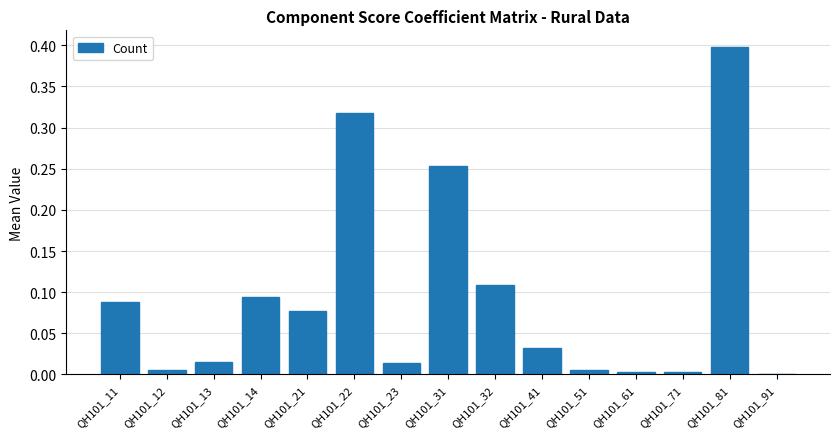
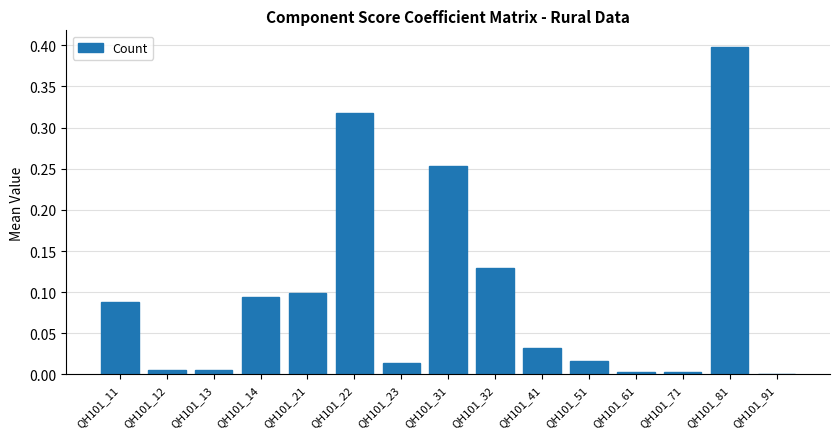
  {
    "QH101_11": 0.09,
    "QH101_12": 0.01,
-   "QH101_13": 0.02,
+   "QH101_13": 0.01,
    "QH101_14": 0.09,
-   "QH101_21": 0.08,
+   "QH101_21": 0.10,
    "QH101_22": 0.32,
    "QH101_23": 0.01,
    "QH101_31": 0.25,
-   "QH101_32": 0.11,
+   "QH101_32": 0.13,
    "QH101_41": 0.03,
-   "QH101_51": 0.01,
+   "QH101_51": 0.02,
    "QH101_71": 0.00,
    "QH101_81": 0.40
  }
